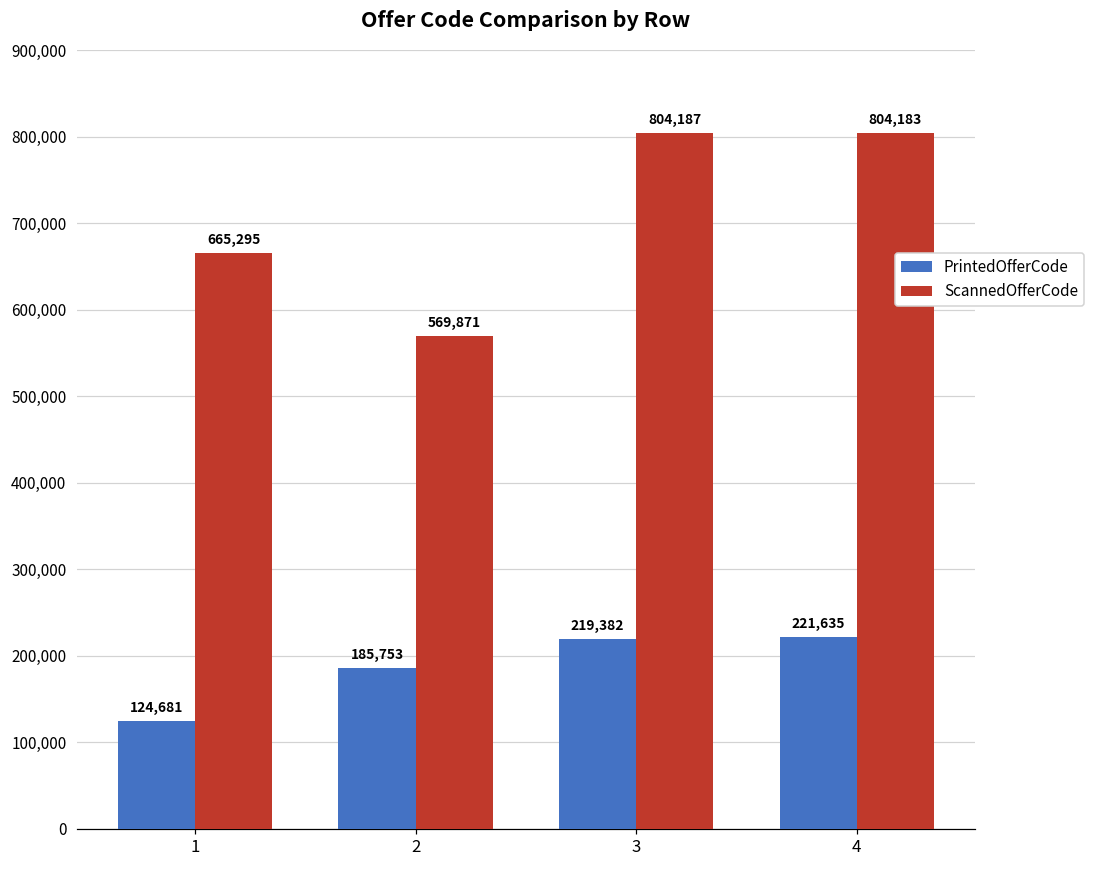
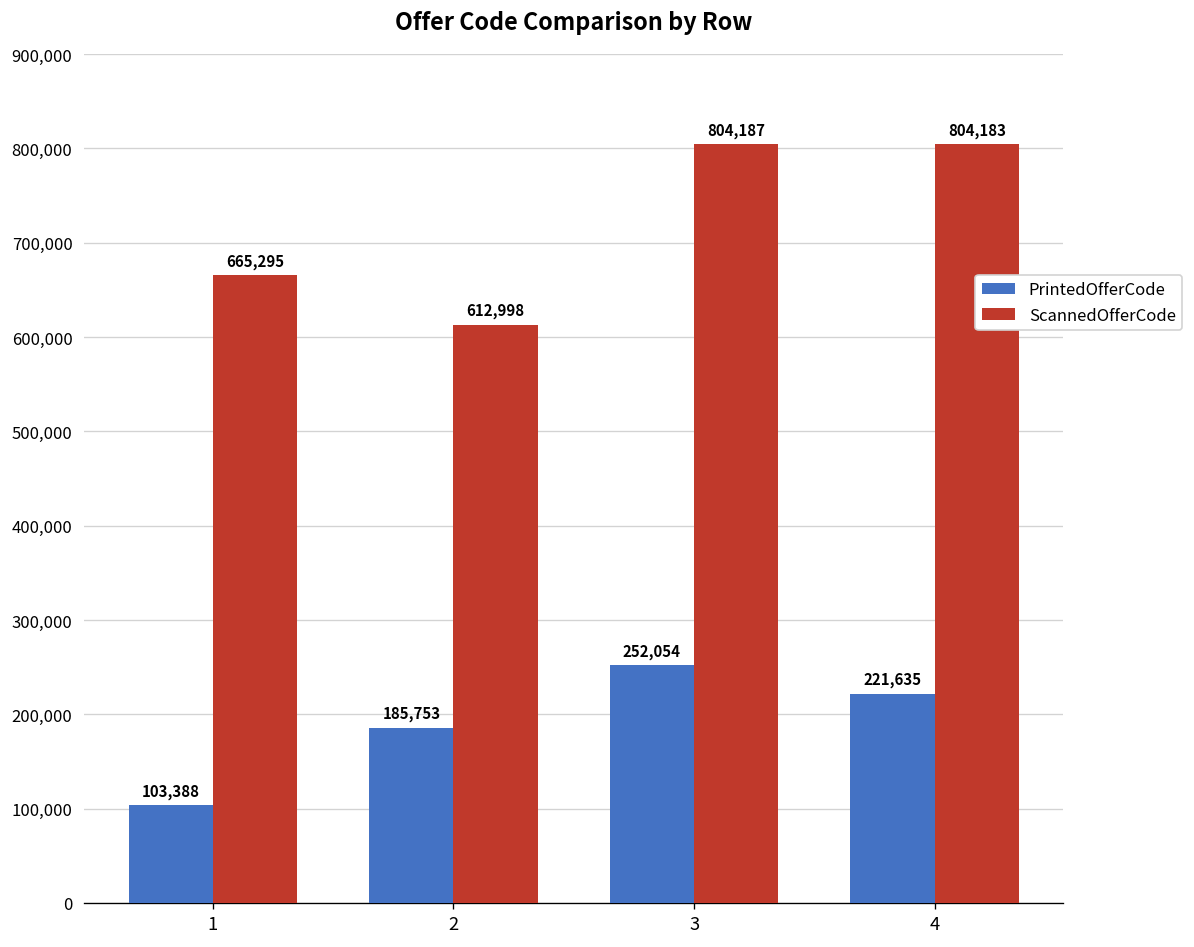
  {
    "PrintedOfferCode": {
-     "1": "124,681",
+     "1": "103,388",
      "2": "185,753",
-     "3": "219,382",
+     "3": "252,054",
      "4": "221,635"
    },
    "ScannedOfferCode": {
      "1": "665,295",
-     "2": "569,871",
+     "2": "612,998",
      "3": "804,187",
      "4": "804,183"
    }
  }
